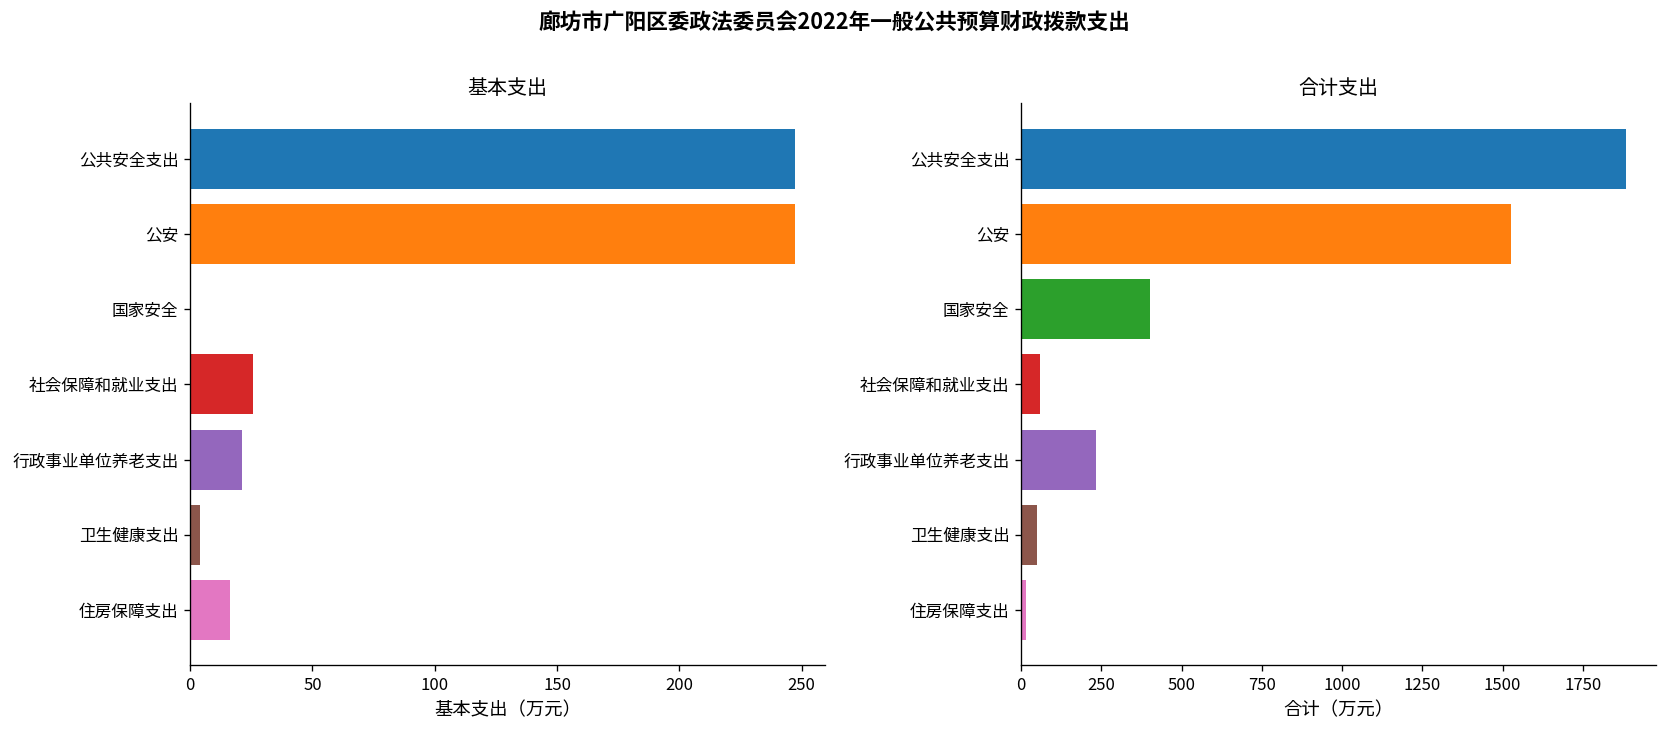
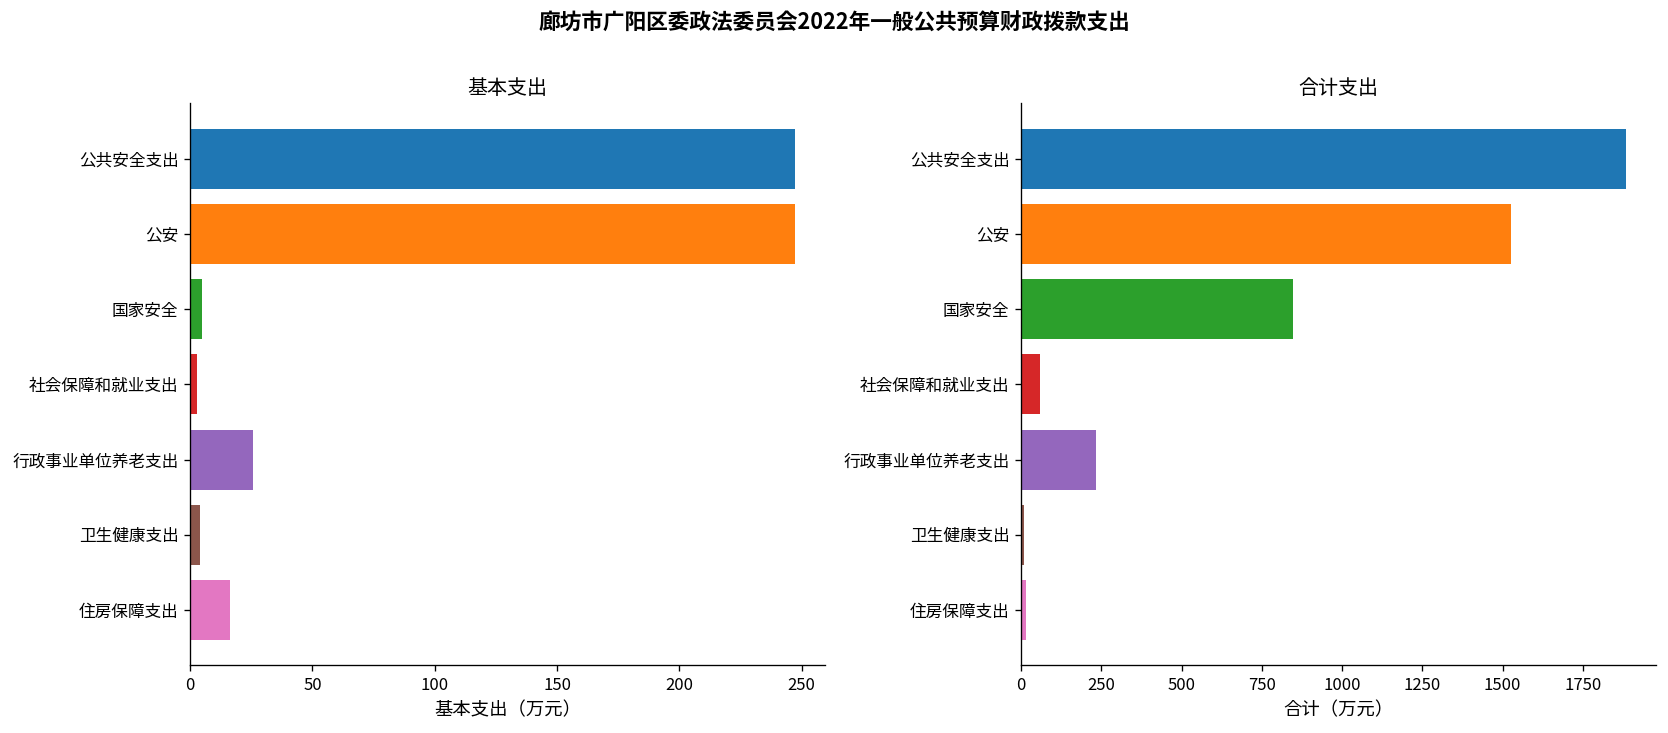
  {
    "基本支出": {
      "公共安全支出": 247,
      "公安": 247,
-     "国家安全": 0,
-     "社会保障和就业支出": 26,
-     "行政事业单位养老支出": 21,
+     "国家安全": 5,
+     "社会保障和就业支出": 3,
+     "行政事业单位养老支出": 26,
      "卫生健康支出": 4,
      "住房保障支出": 16
    },
    "合计支出": {
      "公共安全支出": 1880,
      "公安": 1530,
-     "国家安全": 400,
+     "国家安全": 850,
      "社会保障和就业支出": 60,
      "行政事业单位养老支出": 230,
-     "卫生健康支出": 50,
+     "卫生健康支出": 10,
      "住房保障支出": 20
    }
  }
